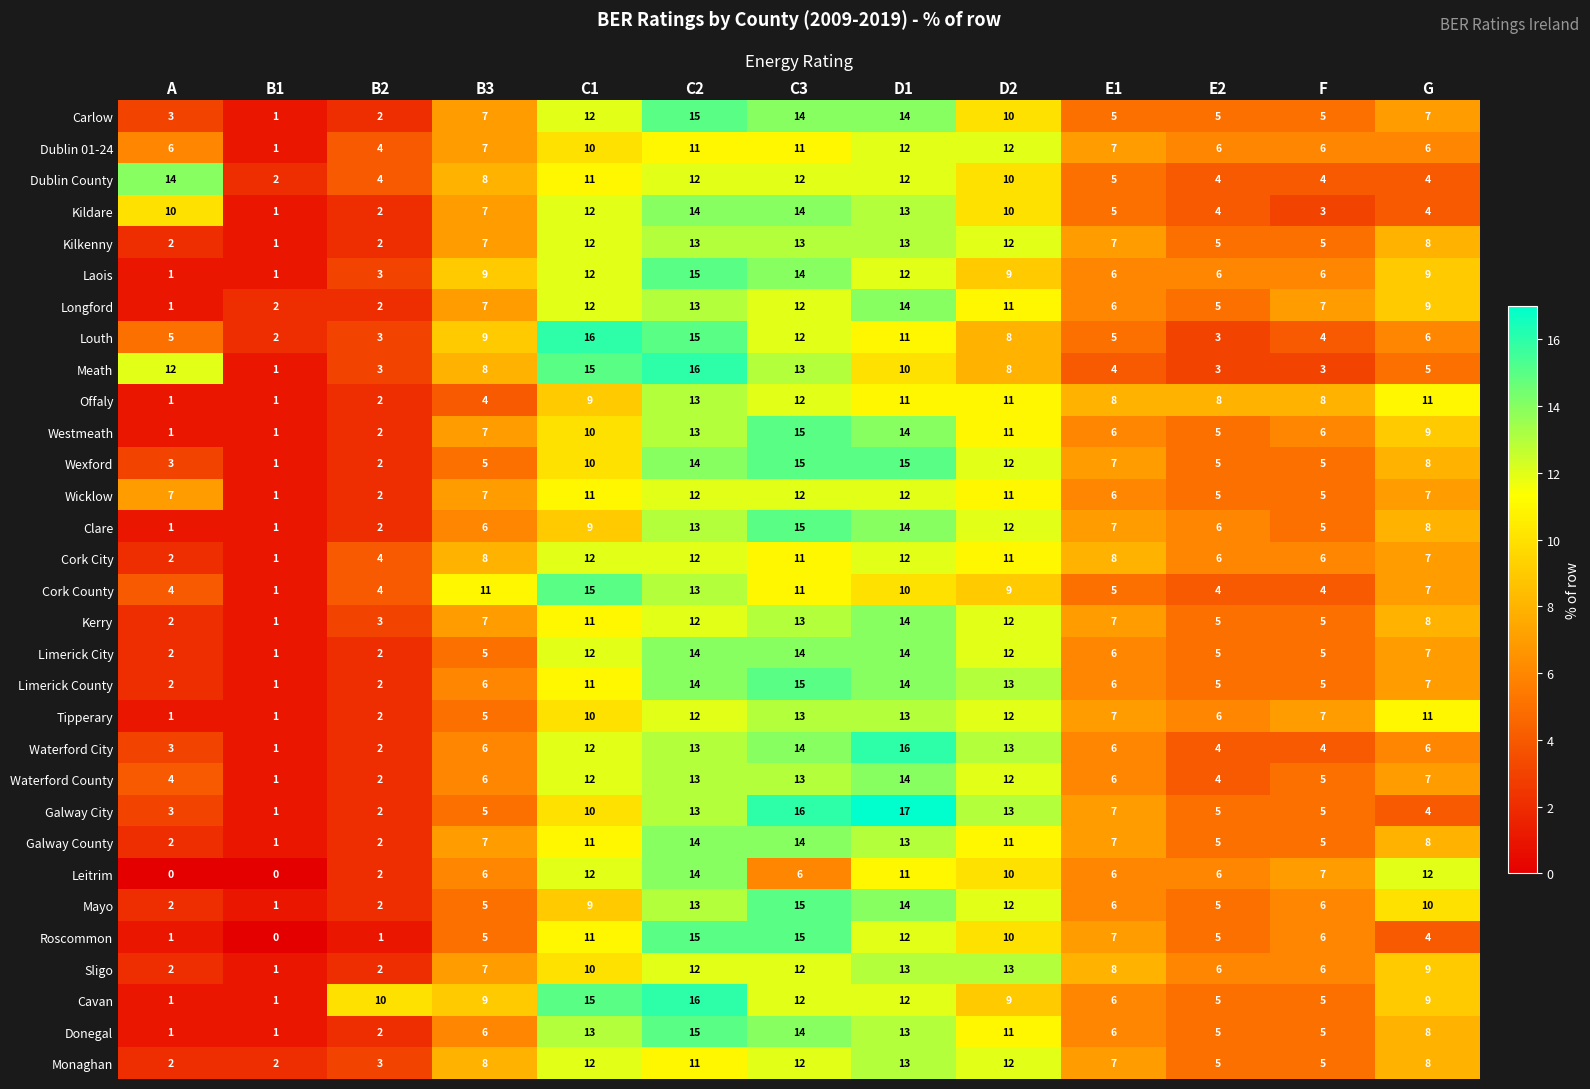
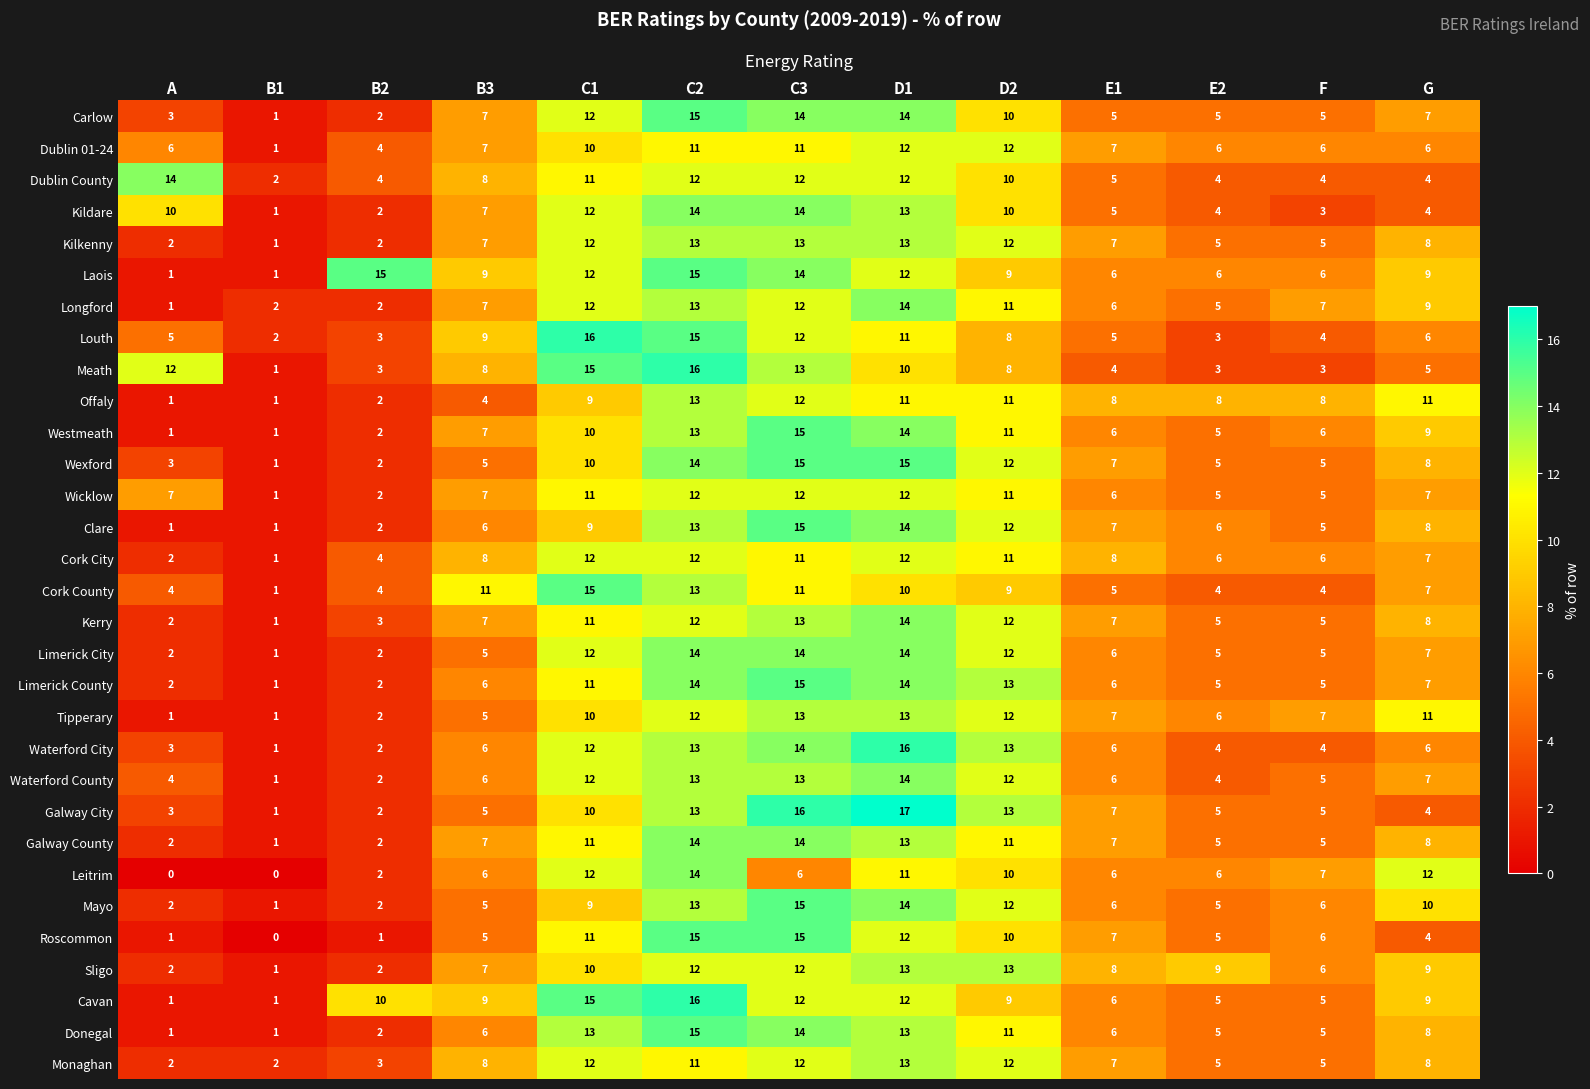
  {
    "Laois": {
      "A": 1,
      "B1": 1,
-     "B2": 3,
+     "B2": 15,
      "B3": 9,
      "C1": 12,
      "C2": 15,
      "C3": 14,
      "D1": 12,
      "D2": 9,
      "E1": 6,
      "E2": 6,
      "F": 6,
      "G": 9
    },
    "Sligo": {
      "A": 2,
      "B1": 1,
      "B2": 2,
      "B3": 7,
      "C1": 10,
      "C2": 12,
      "C3": 12,
      "D1": 13,
      "D2": 13,
      "E1": 8,
-     "E2": 6,
+     "E2": 9,
      "F": 6,
      "G": 9
    }
  }
